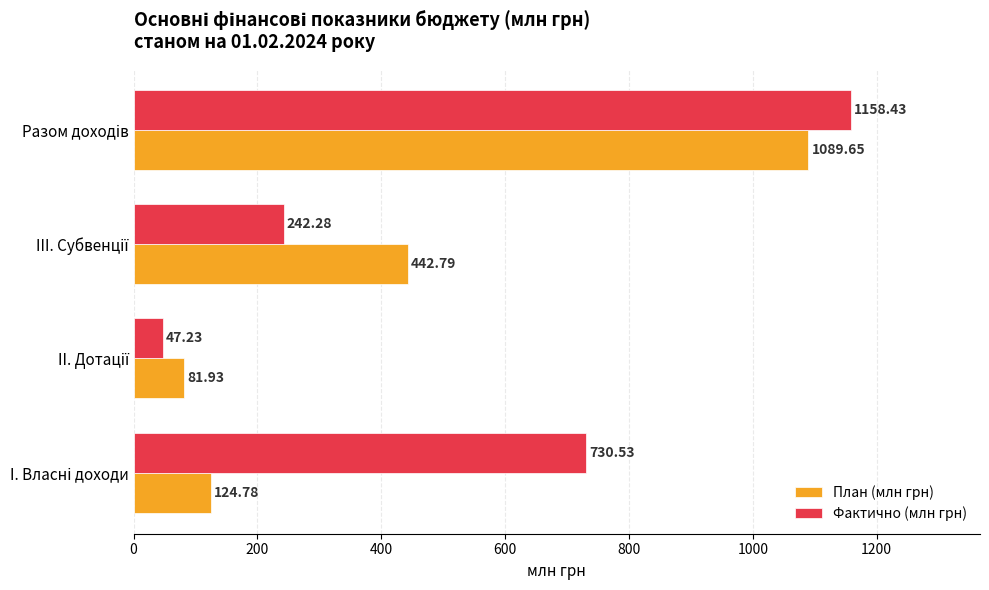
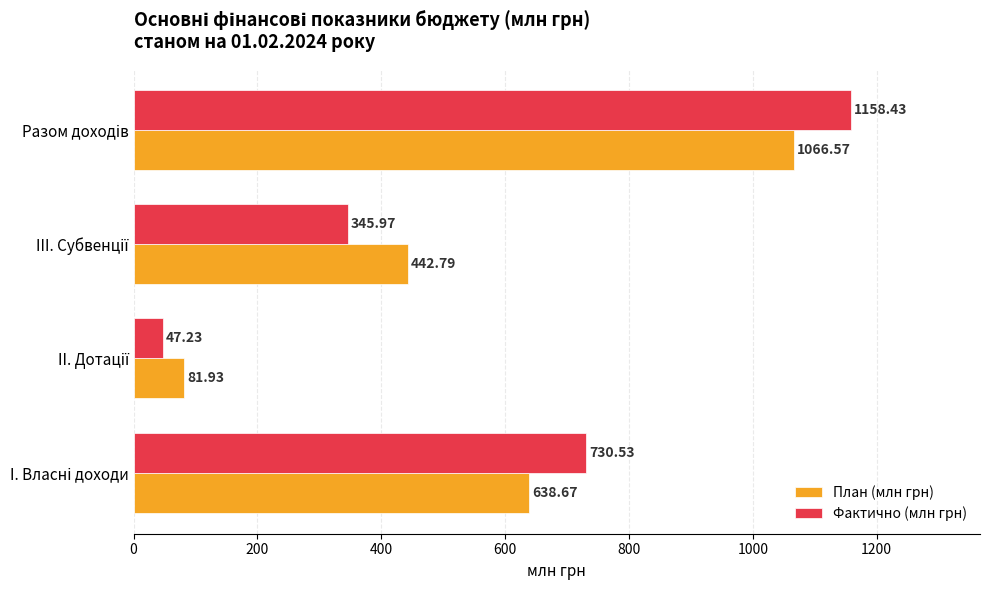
  {
    "План (млн грн)": {
-     "Разом доходів": 1089.65,
+     "Разом доходів": 1066.57,
      "III. Субвенції": 442.79,
      "ІІ. Дотації": 81.93,
-     "І. Власні доходи": 124.78
+     "І. Власні доходи": 638.67
    },
    "Фактично (млн грн)": {
      "Разом доходів": 1158.43,
-     "III. Субвенції": 242.28,
+     "III. Субвенції": 345.97,
      "ІІ. Дотації": 47.23,
      "І. Власні доходи": 730.53
    }
  }
